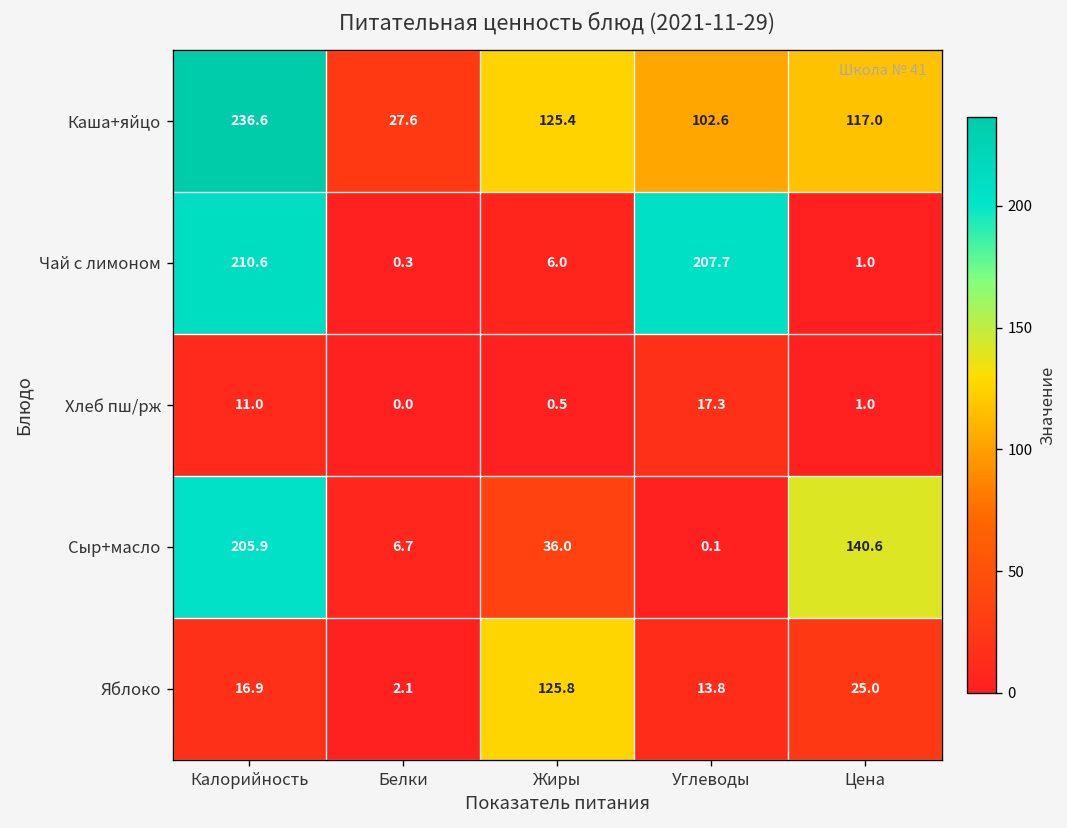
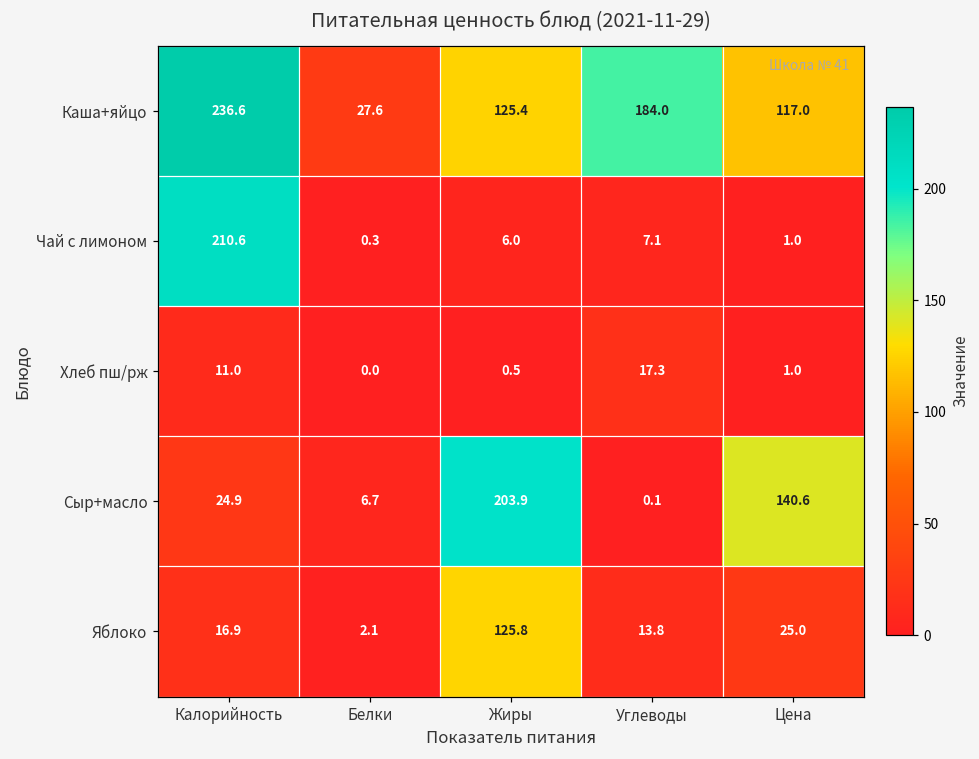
  {
    "Каша+яйцо": {
      "Калорийность": 236.6,
      "Белки": 27.6,
      "Жиры": 125.4,
-     "Углеводы": 102.6
+     "Углеводы": 184.0
    },
    "Чай с лимоном": {
      "Калорийность": 210.6,
      "Белки": 0.3,
      "Жиры": 6.0,
-     "Углеводы": 207.7,
+     "Углеводы": 7.1,
      "Цена": 1.0
    },
    "Хлеб пш/рж": {
      "Калорийность": 11.0,
      "Белки": 0.0,
      "Жиры": 0.5,
      "Углеводы": 17.3,
      "Цена": 1.0
    },
    "Сыр+масло": {
-     "Калорийность": 205.9,
+     "Калорийность": 24.9,
      "Белки": 6.7,
-     "Жиры": 36.0,
+     "Жиры": 203.9,
      "Углеводы": 0.1,
      "Цена": 140.6
    },
    "Яблоко": {
      "Калорийность": 16.9,
      "Белки": 2.1,
      "Жиры": 125.8,
      "Углеводы": 13.8,
      "Цена": 25.0
    }
  }
